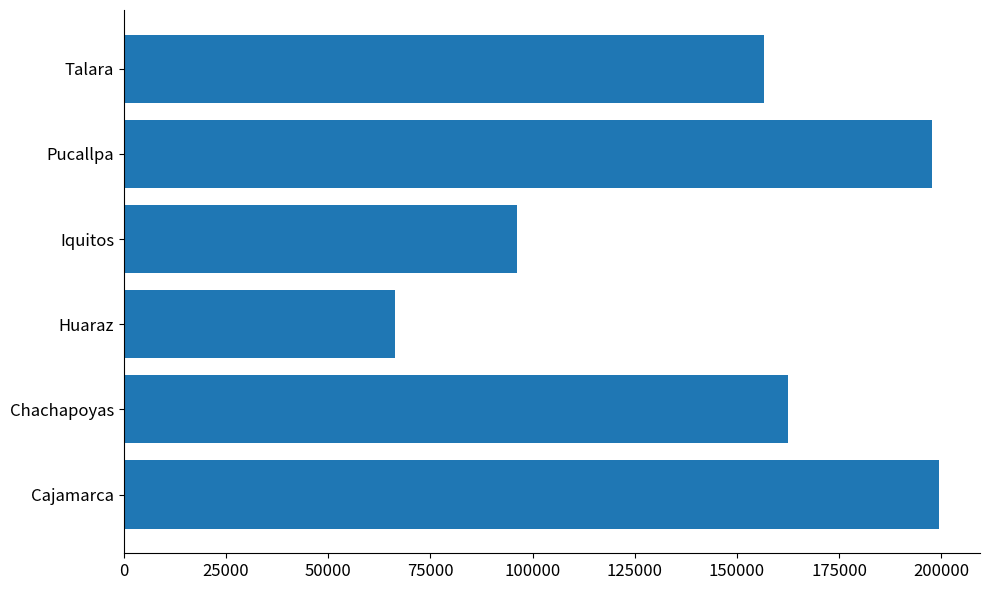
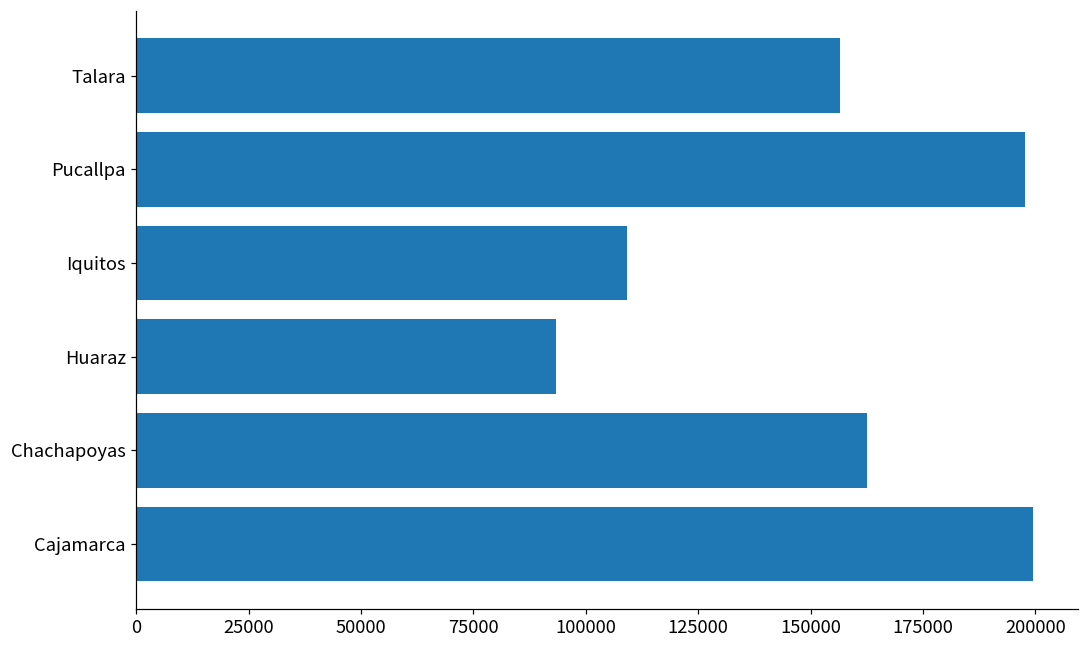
  {
    "Talara": 157000,
    "Pucallpa": 198000,
-   "Iquitos": 96000,
-   "Huaraz": 66000,
+   "Iquitos": 109000,
+   "Huaraz": 93000,
    "Chachapoyas": 162000,
    "Cajamarca": 200000
  }
